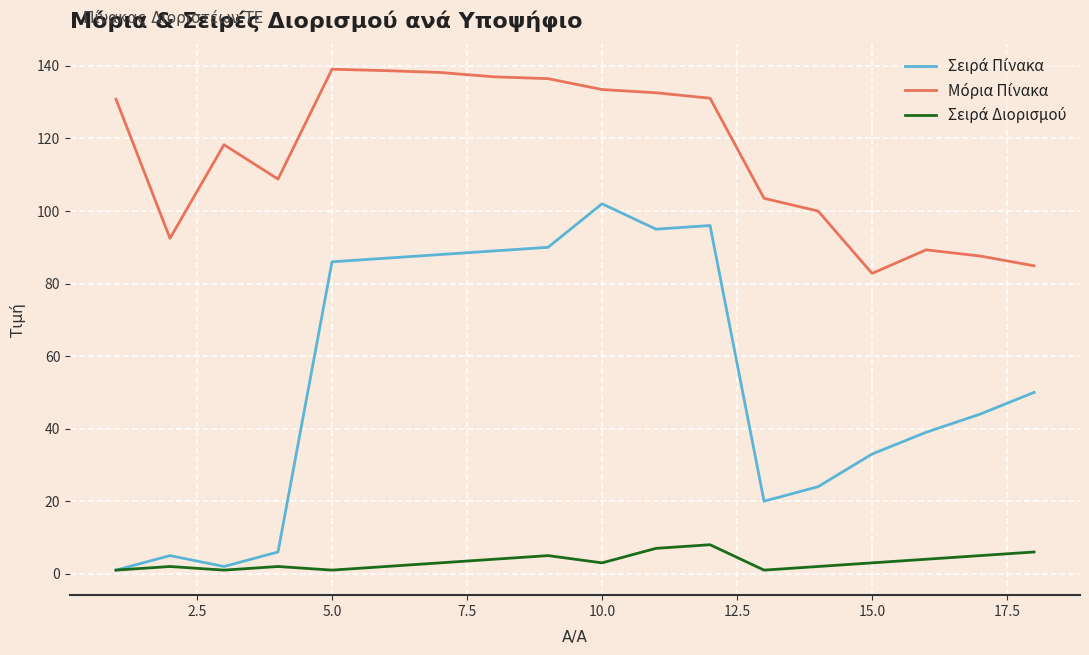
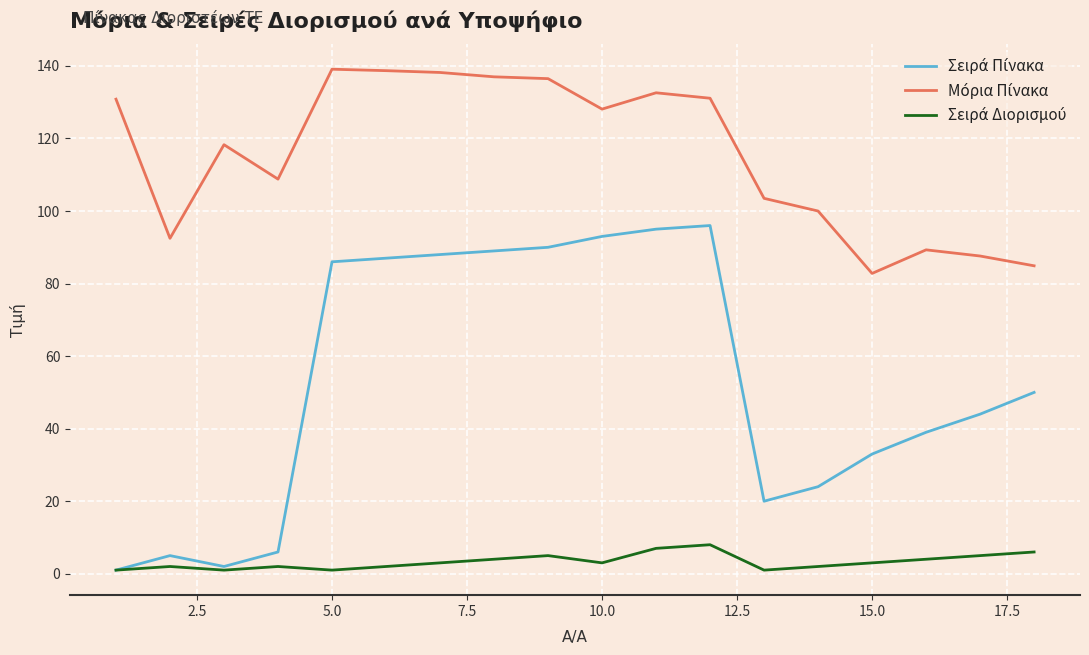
  {
    "Σειρά Πίνακα": {
      "5.0": 86,
-     "10.0": 102,
+     "10.0": 93,
      "15.0": 33
    },
    "Μόρια Πίνακα": {
      "5.0": 139,
-     "10.0": 134,
+     "10.0": 128,
      "15.0": 83
    },
    "Σειρά Διορισμού": {
      "5.0": 1,
      "10.0": 3,
      "15.0": 3
    }
  }
